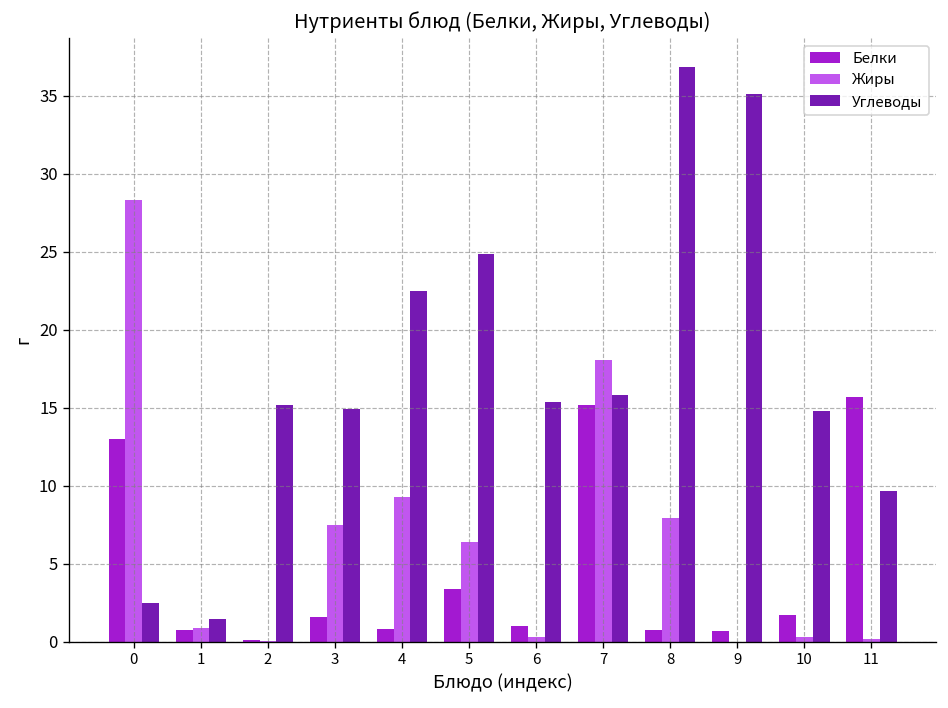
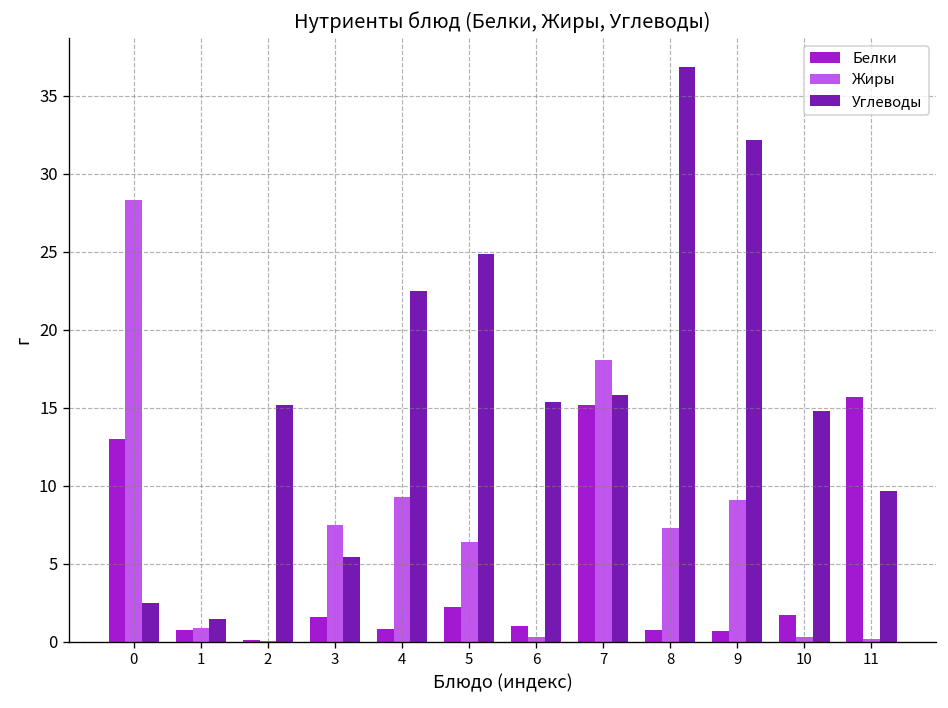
  {
    "Белки": {
      "0": 13.0,
      "1": 0.8,
      "3": 1.6,
      "4": 0.8,
-     "5": 3.4,
+     "5": 2.2,
      "6": 1.0,
      "7": 15.2,
      "8": 0.7,
      "9": 0.7,
      "10": 1.7,
      "11": 15.7
    },
    "Жиры": {
      "0": 28.3,
      "1": 0.9,
      "3": 7.5,
      "4": 9.3,
      "5": 6.4,
      "6": 0.3,
      "7": 18.0,
-     "8": 7.9,
-     "9": 0.0,
+     "8": 7.3,
+     "9": 9.1,
      "10": 0.3,
      "11": 0.2
    },
    "Углеводы": {
      "0": 2.5,
      "1": 1.4,
      "2": 15.2,
-     "3": 14.9,
+     "3": 5.4,
      "4": 22.5,
      "5": 24.8,
      "6": 15.4,
      "7": 15.8,
      "8": 36.8,
-     "9": 35.1,
+     "9": 32.1,
      "10": 14.8,
      "11": 9.7
    }
  }
